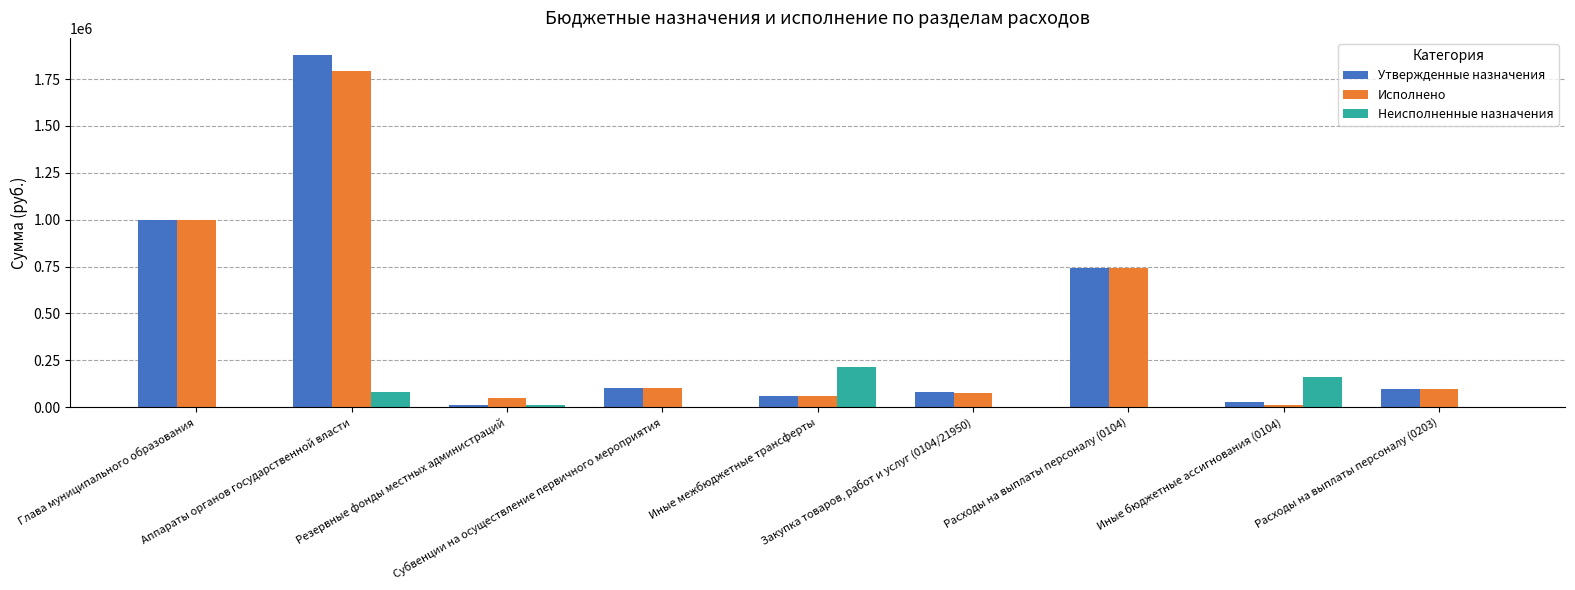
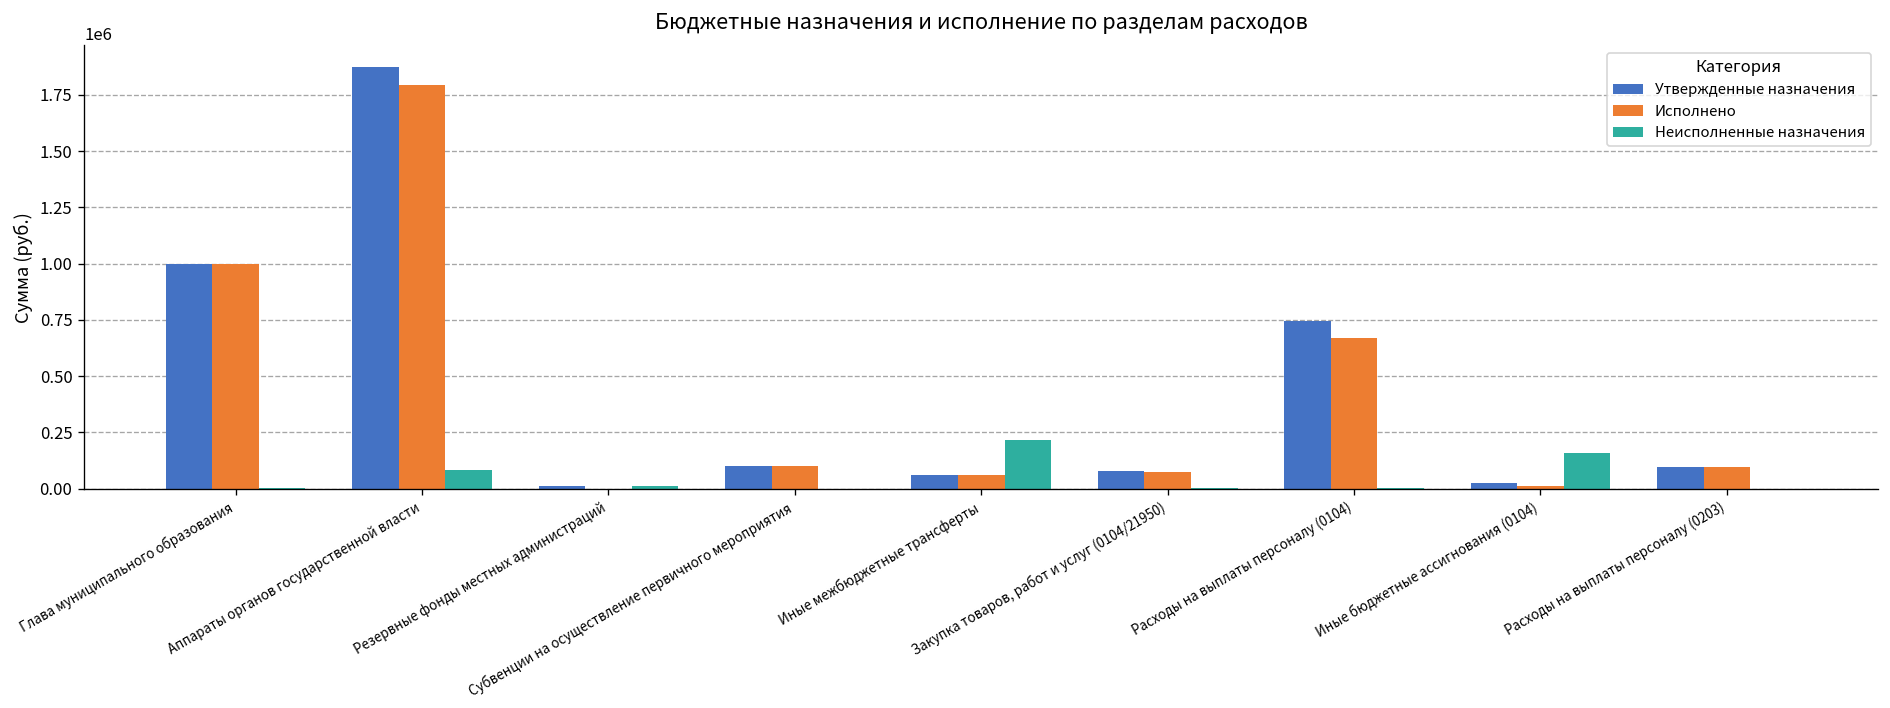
  {
    "Утвержденные назначения": {
      "Глава муниципального образования": 1000000,
      "Аппараты органов государственной власти": 1880000,
      "Субвенции на осуществление первичного мероприятия": 100000,
      "Иные межбюджетные трансферты": 60000,
      "Закупка товаров, работ и услуг (0104/21950)": 80000,
      "Расходы на выплаты персоналу (0104)": 740000,
      "Иные бюджетные ассигнования (0104)": 30000,
      "Расходы на выплаты персоналу (0203)": 100000
    },
    "Исполнено": {
      "Глава муниципального образования": 1000000,
      "Аппараты органов государственной власти": 1790000,
-     "Резервные фонды местных администраций": 50000,
+     "Резервные фонды местных администраций": 0,
      "Субвенции на осуществление первичного мероприятия": 100000,
      "Иные межбюджетные трансферты": 60000,
      "Закупка товаров, работ и услуг (0104/21950)": 80000,
-     "Расходы на выплаты персоналу (0104)": 740000,
+     "Расходы на выплаты персоналу (0104)": 670000,
      "Расходы на выплаты персоналу (0203)": 100000
    },
    "Неисполненные назначения": {
      "Аппараты органов государственной власти": 80000,
      "Субвенции на осуществление первичного мероприятия": 0,
      "Иные межбюджетные трансферты": 210000,
      "Иные бюджетные ассигнования (0104)": 160000,
      "Расходы на выплаты персоналу (0203)": 0
    }
  }
